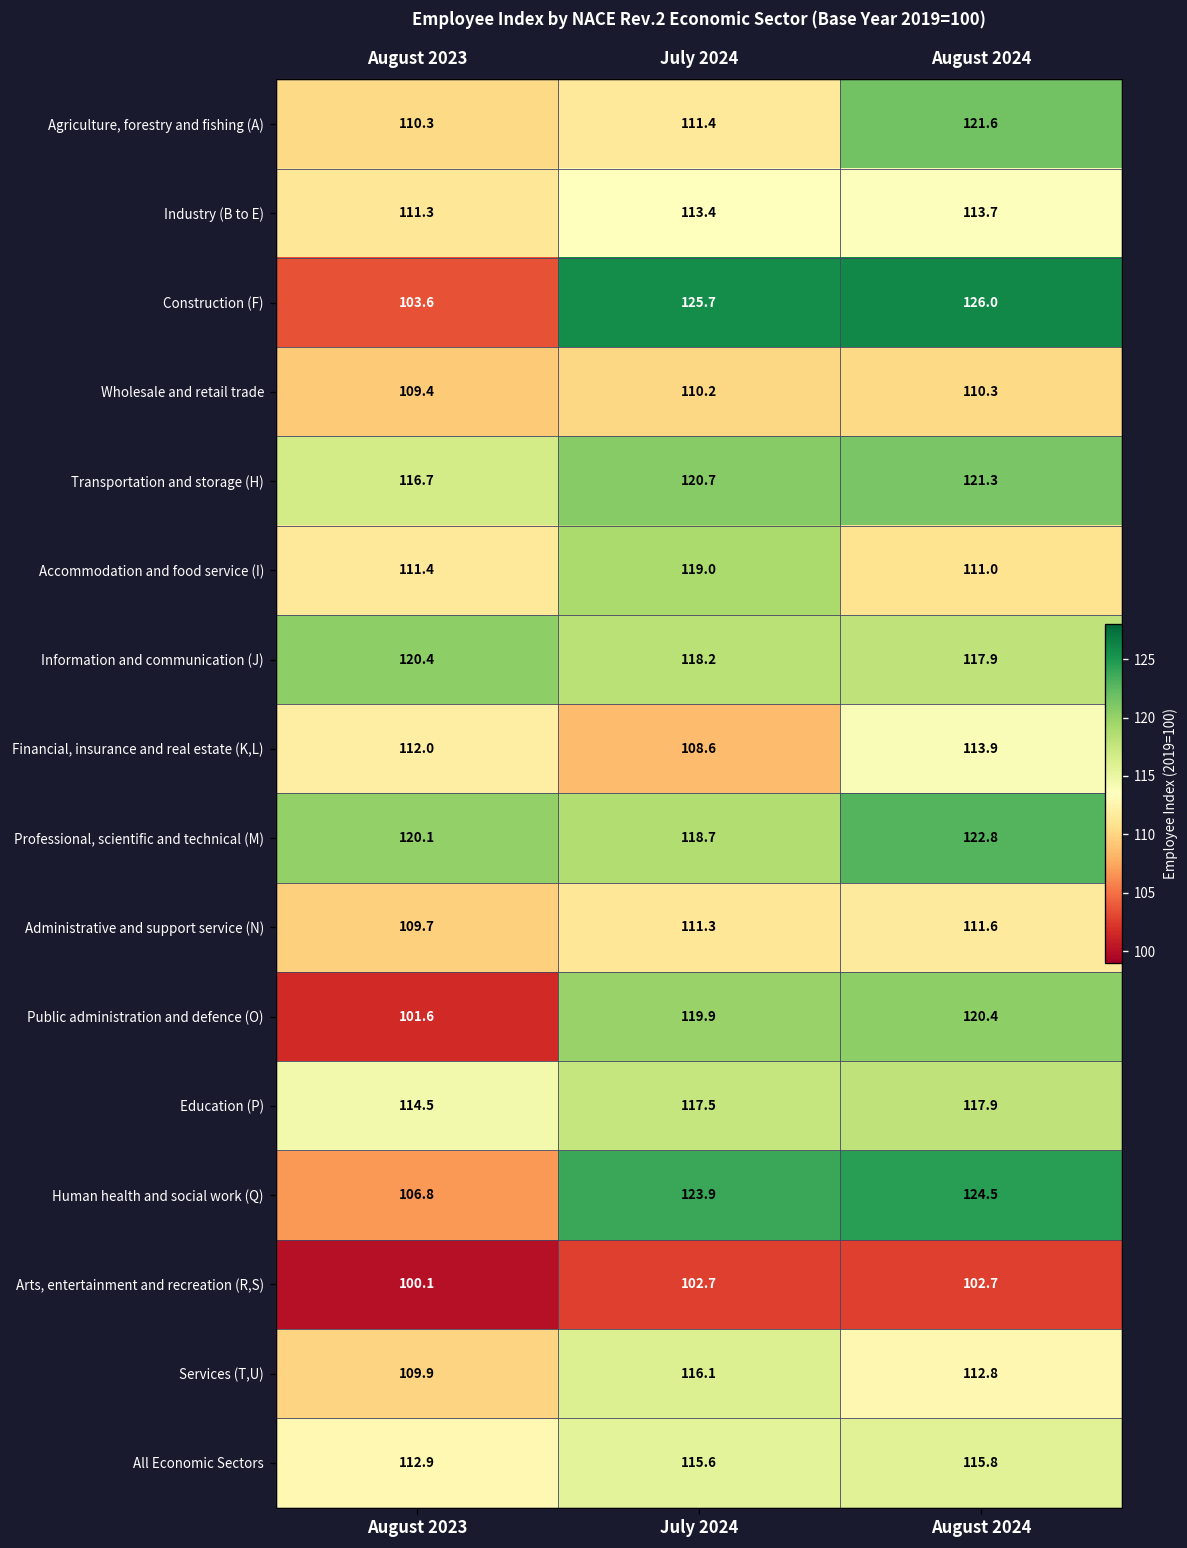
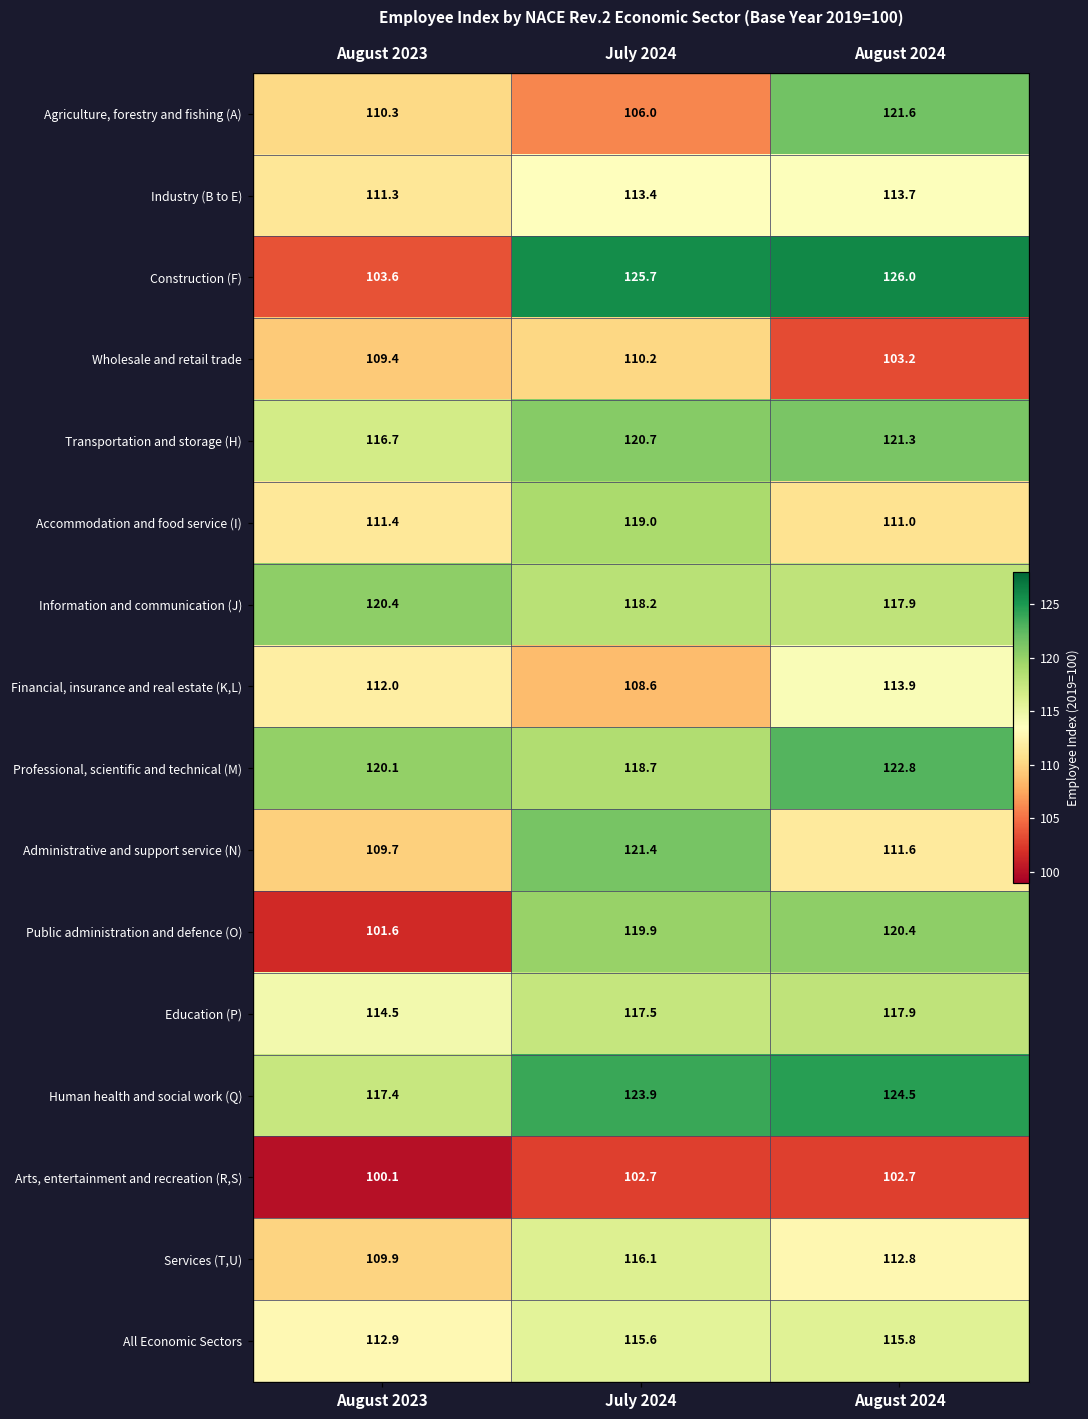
  {
    "Agriculture, forestry and fishing (A)": {
      "August 2023": 110.3,
-     "July 2024": 111.4,
+     "July 2024": 106.0,
      "August 2024": 121.6
    },
    "Industry (B to E)": {
      "August 2023": 111.3,
      "July 2024": 113.4,
      "August 2024": 113.7
    },
    "Construction (F)": {
      "August 2023": 103.6,
      "July 2024": 125.7,
      "August 2024": 126.0
    },
    "Wholesale and retail trade": {
      "August 2023": 109.4,
      "July 2024": 110.2,
-     "August 2024": 110.3
+     "August 2024": 103.2
    },
    "Transportation and storage (H)": {
      "August 2023": 116.7,
      "July 2024": 120.7,
      "August 2024": 121.3
    },
    "Accommodation and food service (I)": {
      "August 2023": 111.4,
      "July 2024": 119.0,
      "August 2024": 111.0
    },
    "Information and communication (J)": {
      "August 2023": 120.4,
      "July 2024": 118.2,
      "August 2024": 117.9
    },
    "Financial, insurance and real estate (K,L)": {
      "August 2023": 112.0,
      "July 2024": 108.6,
      "August 2024": 113.9
    },
    "Professional, scientific and technical (M)": {
      "August 2023": 120.1,
      "July 2024": 118.7,
      "August 2024": 122.8
    },
    "Administrative and support service (N)": {
      "August 2023": 109.7,
-     "July 2024": 111.3,
+     "July 2024": 121.4,
      "August 2024": 111.6
    },
    "Public administration and defence (O)": {
      "August 2023": 101.6,
      "July 2024": 119.9,
      "August 2024": 120.4
    },
    "Education (P)": {
      "August 2023": 114.5,
      "July 2024": 117.5,
      "August 2024": 117.9
    },
    "Human health and social work (Q)": {
-     "August 2023": 106.8,
+     "August 2023": 117.4,
      "July 2024": 123.9,
      "August 2024": 124.5
    },
    "Arts, entertainment and recreation (R,S)": {
      "August 2023": 100.1,
      "July 2024": 102.7,
      "August 2024": 102.7
    },
    "Services (T,U)": {
      "August 2023": 109.9,
      "July 2024": 116.1,
      "August 2024": 112.8
    },
    "All Economic Sectors": {
      "August 2023": 112.9,
      "July 2024": 115.6,
      "August 2024": 115.8
    }
  }
